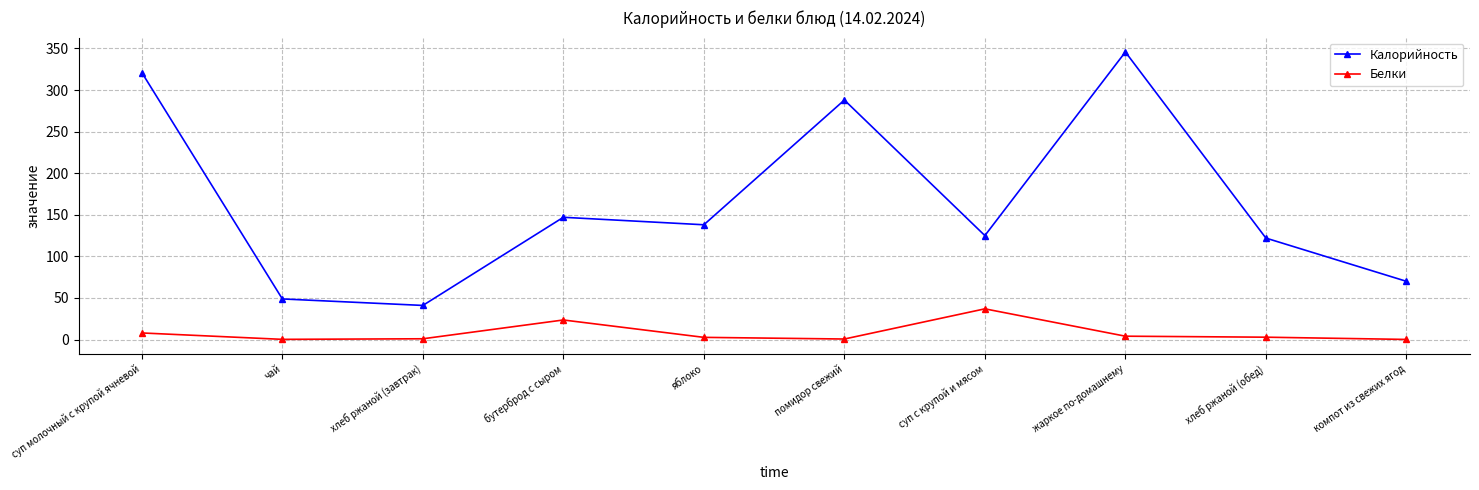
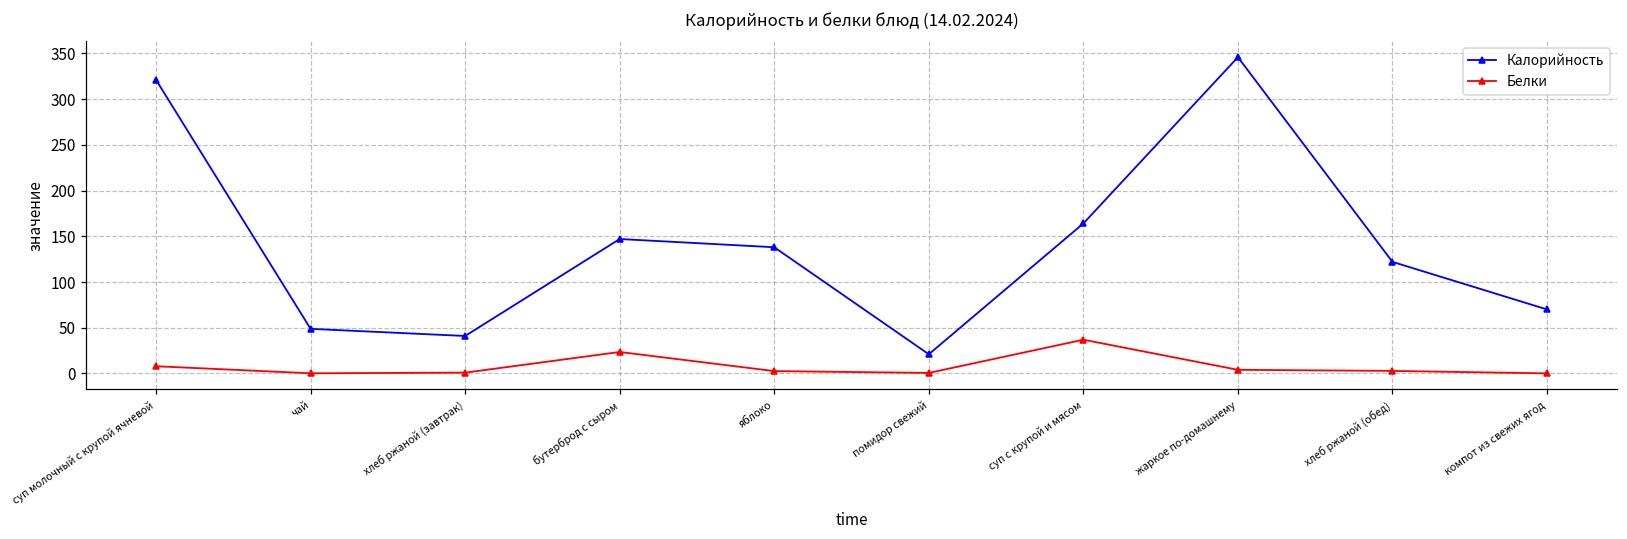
  {
    "Калорийность": {
      "суп молочный с крупой ячневой": 320,
      "чай": 50,
      "хлеб ржаной (завтрак)": 40,
      "бутерброд с сыром": 150,
      "яблоко": 140,
-     "помидор свежий": 290,
-     "суп с крупой и мясом": 130,
+     "помидор свежий": 20,
+     "суп с крупой и мясом": 160,
      "жаркое по-домашнему": 350,
      "хлеб ржаной (обед)": 120,
      "компот из свежих ягод": 70
    },
    "Белки": {
      "суп молочный с крупой ячневой": 10,
      "чай": 0,
      "хлеб ржаной (завтрак)": 0,
      "бутерброд с сыром": 20,
      "яблоко": 0,
      "помидор свежий": 0,
      "суп с крупой и мясом": 40,
      "жаркое по-домашнему": 0,
      "хлеб ржаной (обед)": 0,
      "компот из свежих ягод": 0
    }
  }
